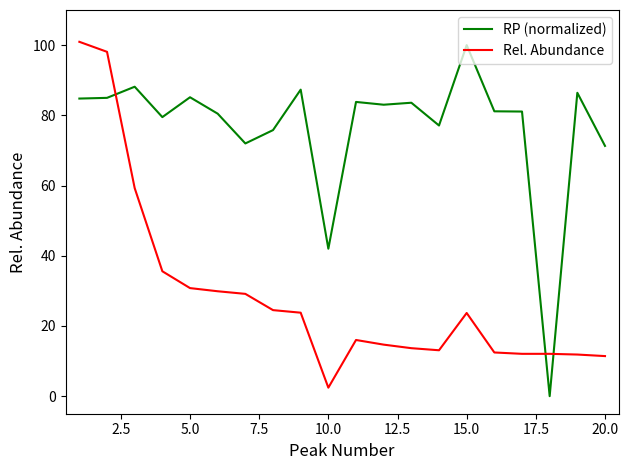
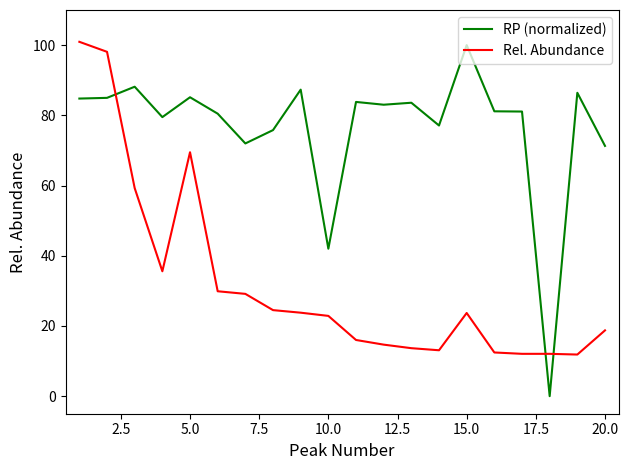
  {
    "RP (normalized)": {
      "5.0": 85,
      "10.0": 42,
      "20.0": 71
    },
    "Rel. Abundance": {
-     "5.0": 31,
-     "10.0": 2,
+     "5.0": 69,
+     "10.0": 23,
      "15.0": 24,
-     "20.0": 11
+     "20.0": 19
    }
  }
